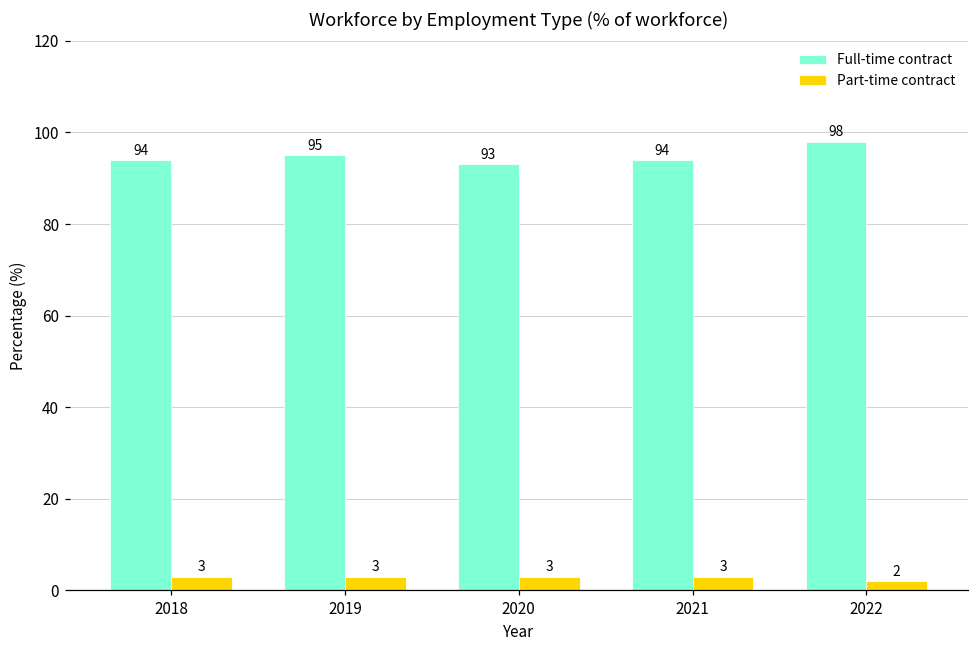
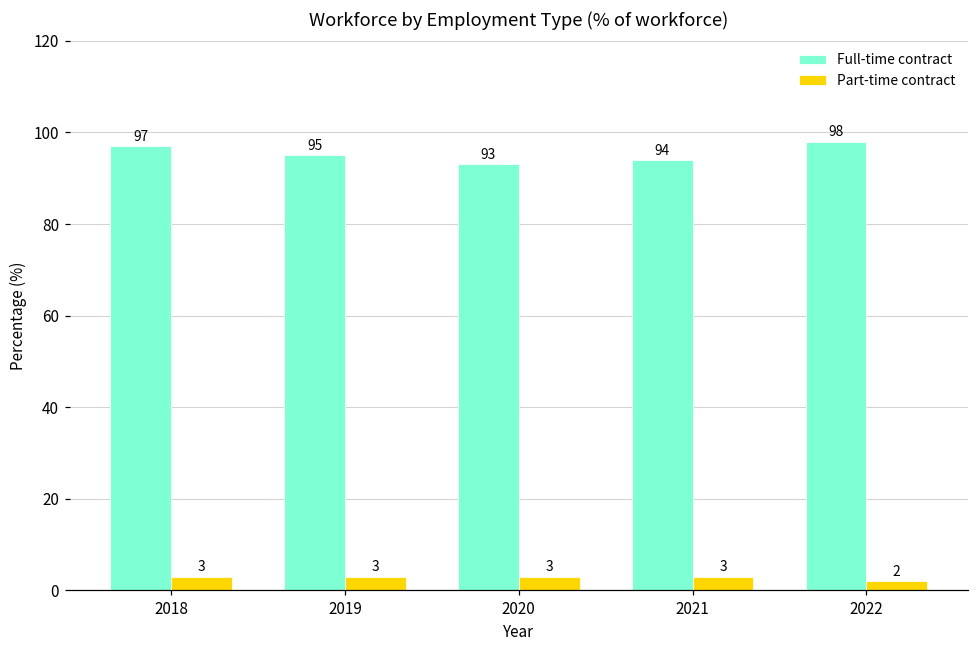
  {
    "Full-time contract": {
-     "2018": 94,
+     "2018": 97,
      "2019": 95,
      "2020": 93,
      "2021": 94,
      "2022": 98
    },
    "Part-time contract": {
      "2018": 3,
      "2019": 3,
      "2020": 3,
      "2021": 3,
      "2022": 2
    }
  }
